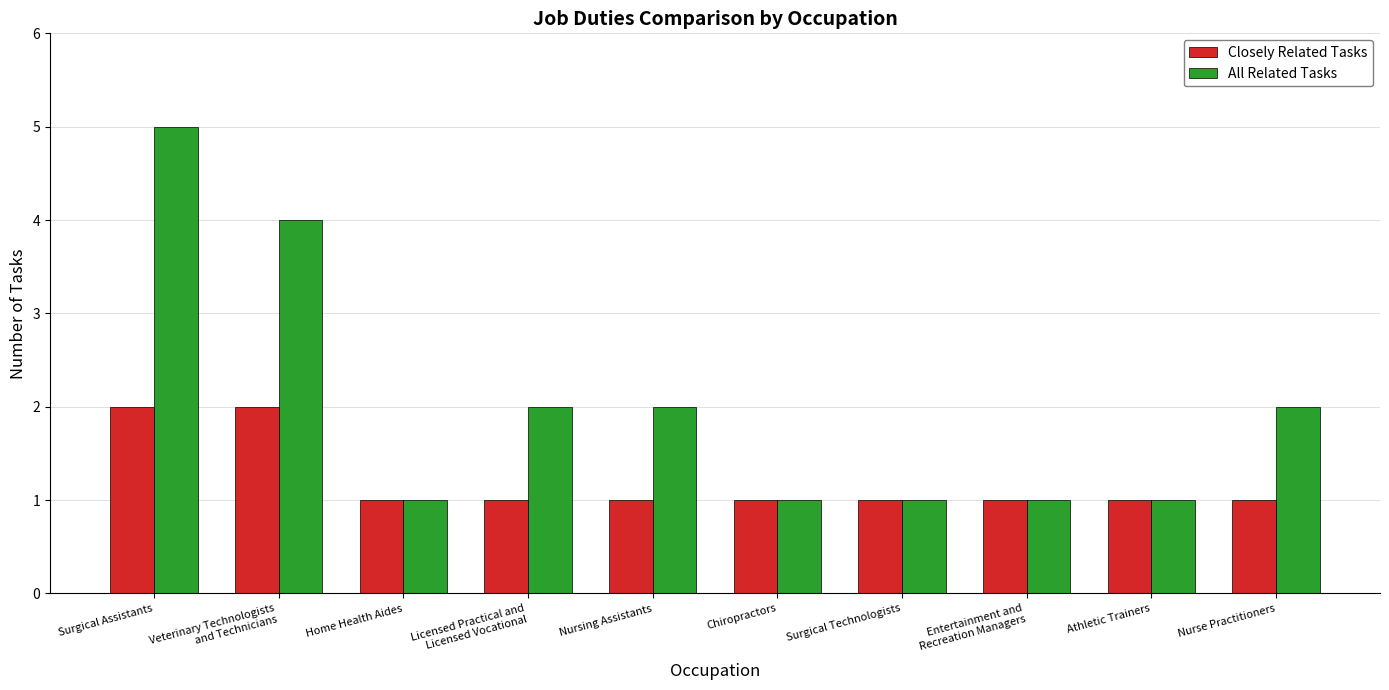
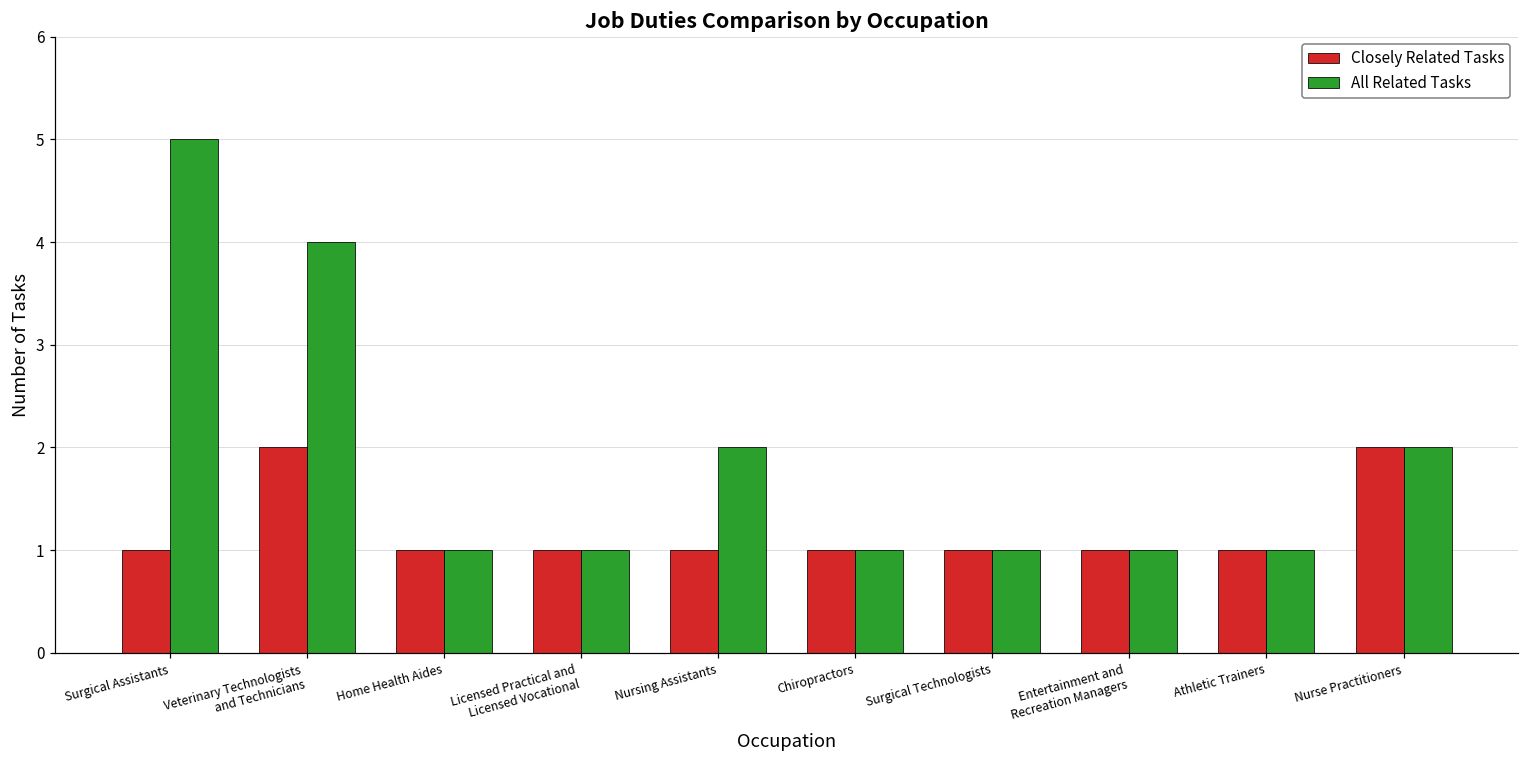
  {
    "Closely Related Tasks": {
-     "Surgical Assistants": 2,
+     "Surgical Assistants": 1,
      "Veterinary Technologists and Technicians": 2,
      "Home Health Aides": 1,
      "Licensed Practical and Licensed Vocational": 1,
      "Nursing Assistants": 1,
      "Chiropractors": 1,
      "Surgical Technologists": 1,
      "Entertainment and Recreation Managers": 1,
      "Athletic Trainers": 1,
-     "Nurse Practitioners": 1
+     "Nurse Practitioners": 2
    },
    "All Related Tasks": {
      "Surgical Assistants": 5,
      "Veterinary Technologists and Technicians": 4,
      "Home Health Aides": 1,
-     "Licensed Practical and Licensed Vocational": 2,
+     "Licensed Practical and Licensed Vocational": 1,
      "Nursing Assistants": 2,
      "Chiropractors": 1,
      "Surgical Technologists": 1,
      "Entertainment and Recreation Managers": 1,
      "Athletic Trainers": 1,
      "Nurse Practitioners": 2
    }
  }
